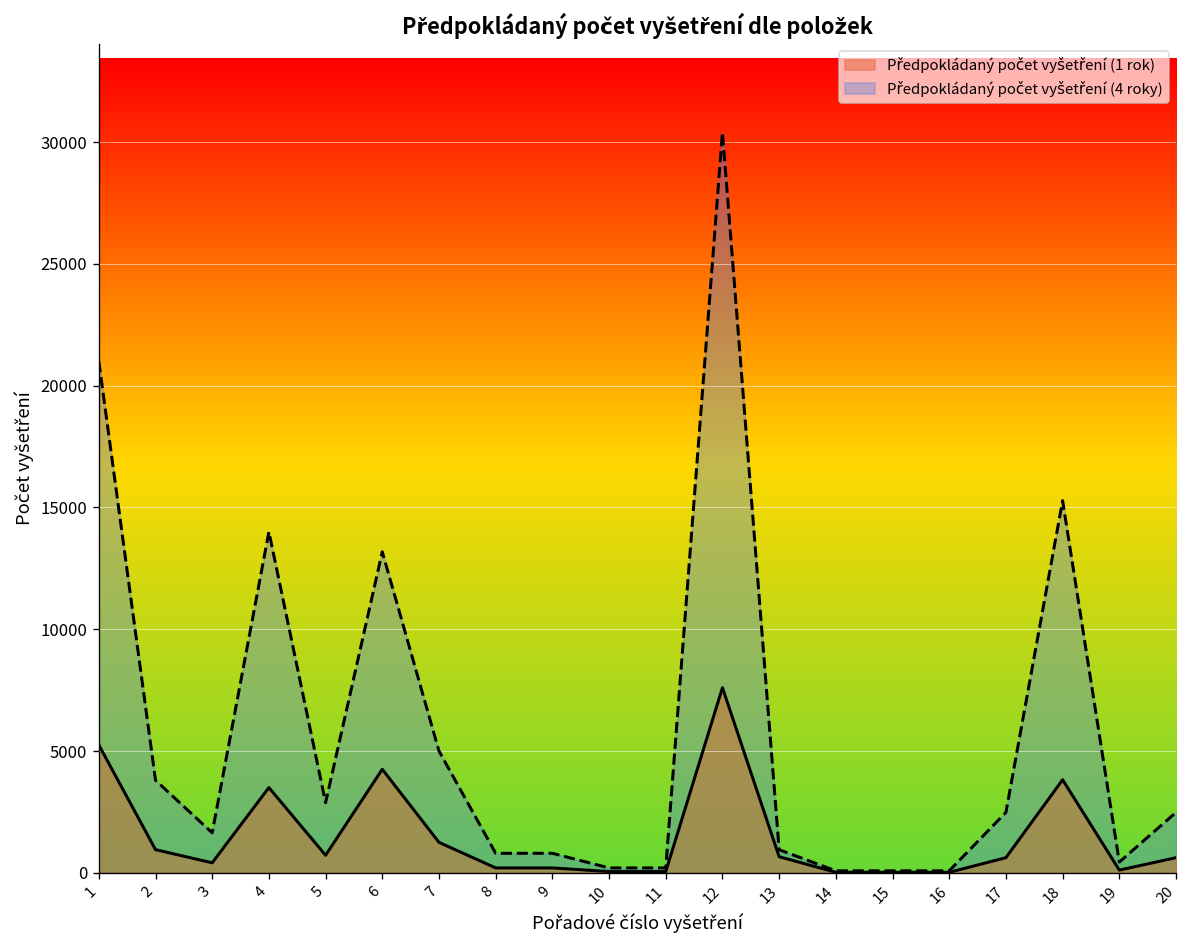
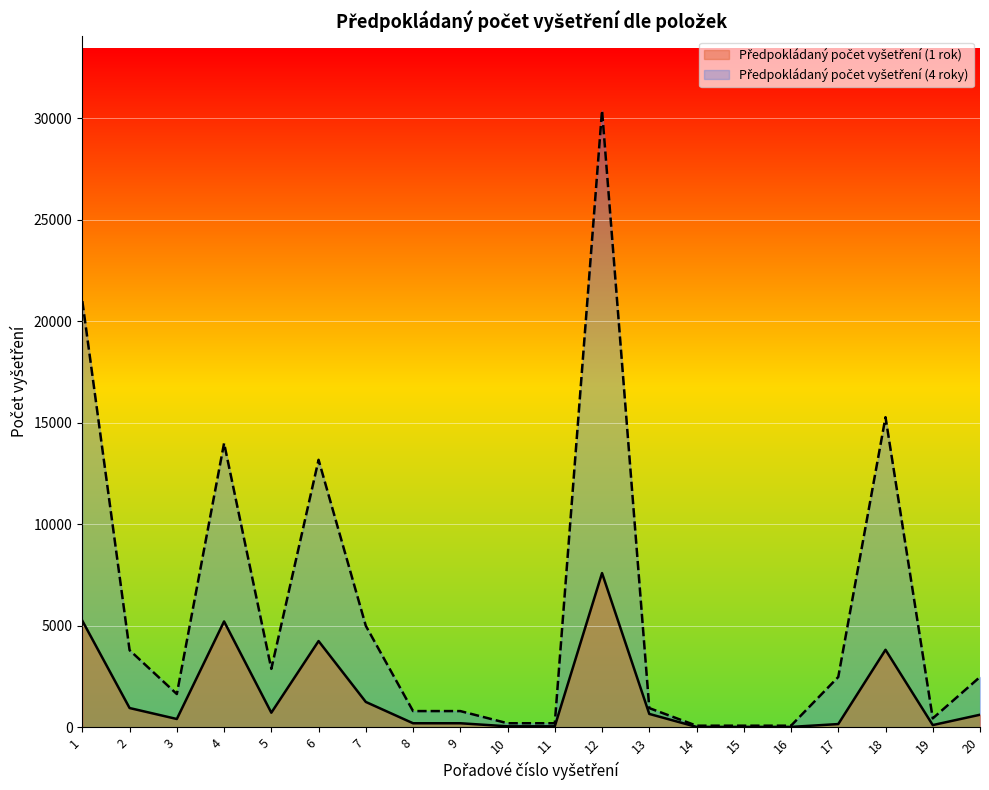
  {
    "Předpokládaný počet vyšetření (1 rok)": {
      "1": 5300,
      "2": 1000,
      "3": 400,
-     "4": 3500,
+     "4": 5200,
      "5": 700,
      "6": 4300,
      "7": 1300,
      "8": 200,
      "9": 200,
      "10": 100,
      "11": 100,
      "12": 7600,
      "13": 700,
-     "17": 600,
+     "17": 200,
      "18": 3800,
      "19": 100,
      "20": 600
    },
    "Předpokládaný počet vyšetření (4 roky)": {
      "1": 21000,
      "2": 3800,
      "3": 1600,
      "4": 14000,
      "5": 2900,
      "6": 13200,
      "7": 5000,
      "8": 800,
      "9": 800,
      "10": 200,
      "11": 200,
      "12": 30400,
      "13": 900,
      "17": 2500,
      "18": 15300,
      "19": 400,
      "20": 2500
    }
  }
